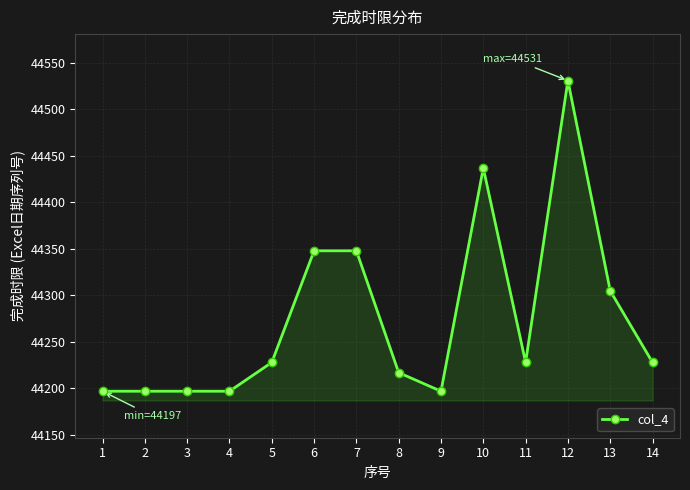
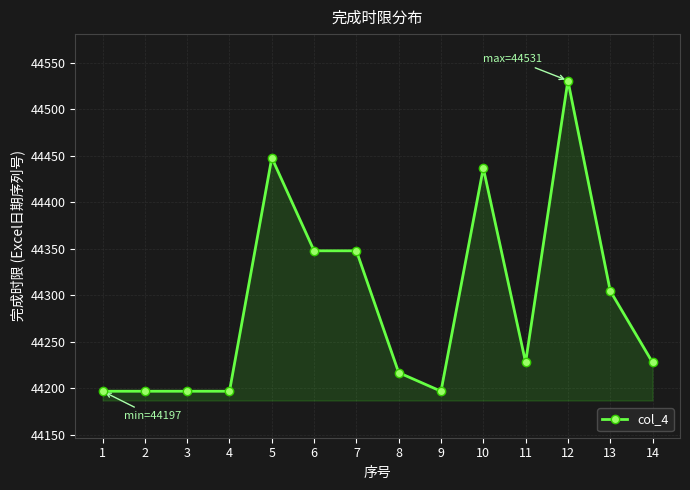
  {
    "1": 44200,
    "3": 44200,
    "4": 44200,
-   "5": 44230,
+   "5": 44450,
    "6": 44350,
    "7": 44350,
    "8": 44220,
    "9": 44200,
    "10": 44440,
    "11": 44230,
    "13": 44310,
    "14": 44230
  }
